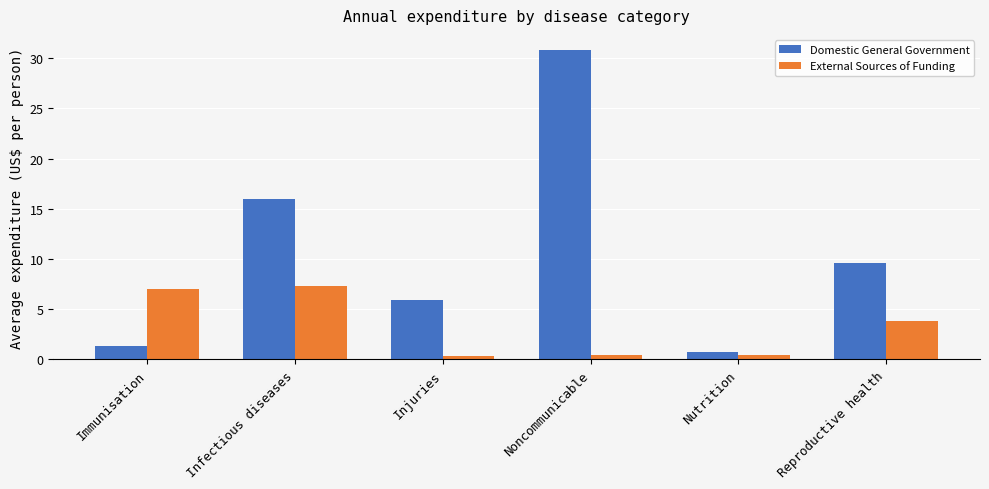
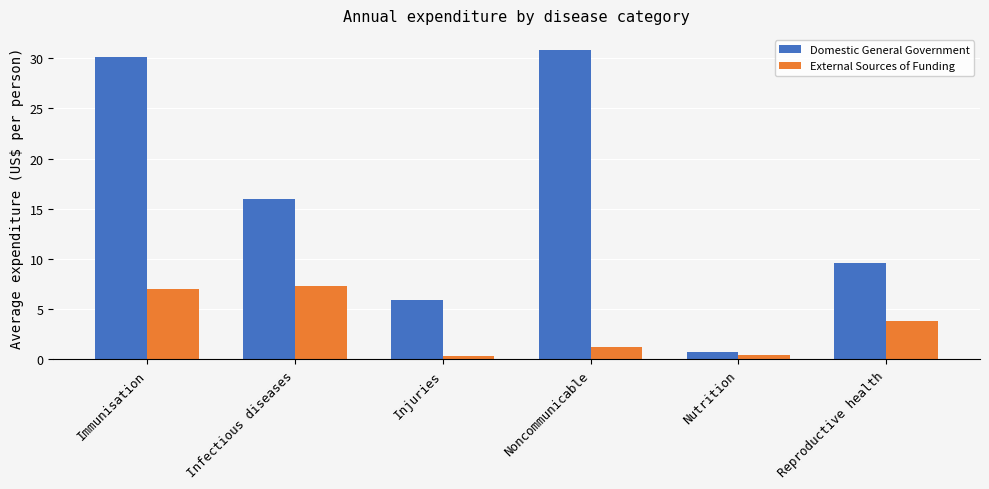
  {
    "Domestic General Government": {
-     "Immunisation": 1.3,
+     "Immunisation": 30.1,
      "Infectious diseases": 16.0,
      "Injuries": 5.9,
      "Noncommunicable": 30.8,
      "Nutrition": 0.7,
      "Reproductive health": 9.6
    },
    "External Sources of Funding": {
      "Immunisation": 7.0,
      "Infectious diseases": 7.3,
      "Injuries": 0.3,
-     "Noncommunicable": 0.4,
+     "Noncommunicable": 1.2,
      "Nutrition": 0.4,
      "Reproductive health": 3.8
    }
  }
